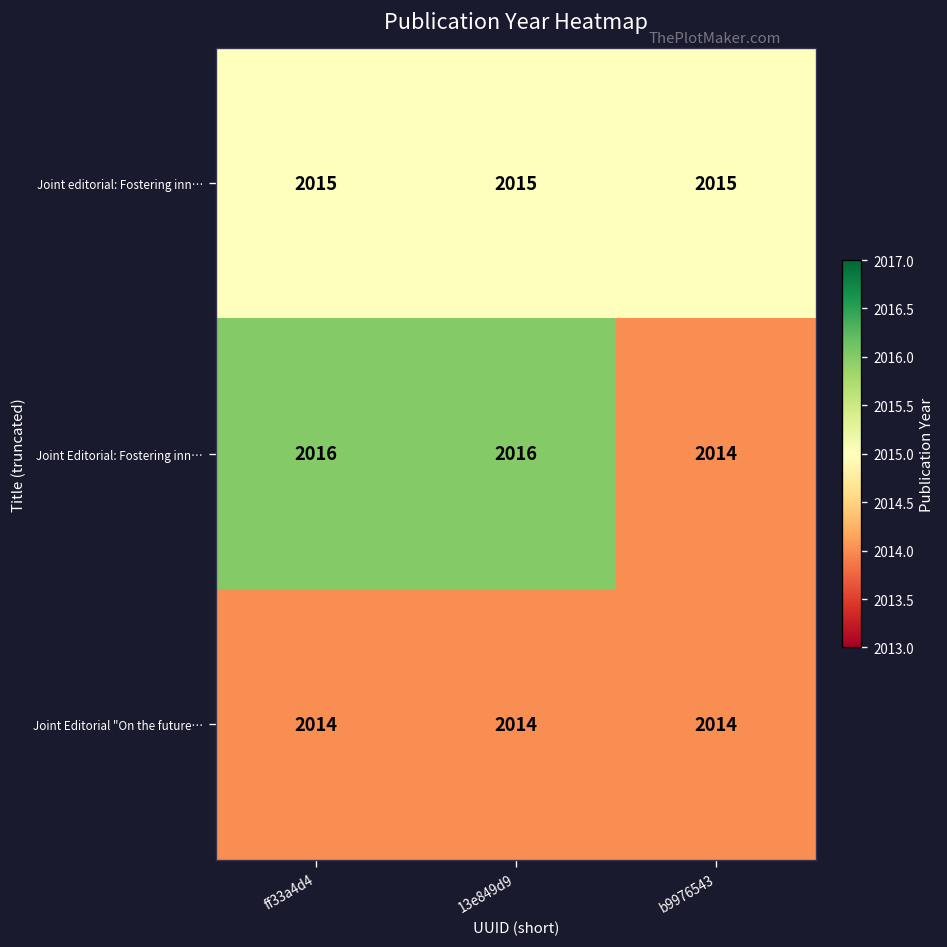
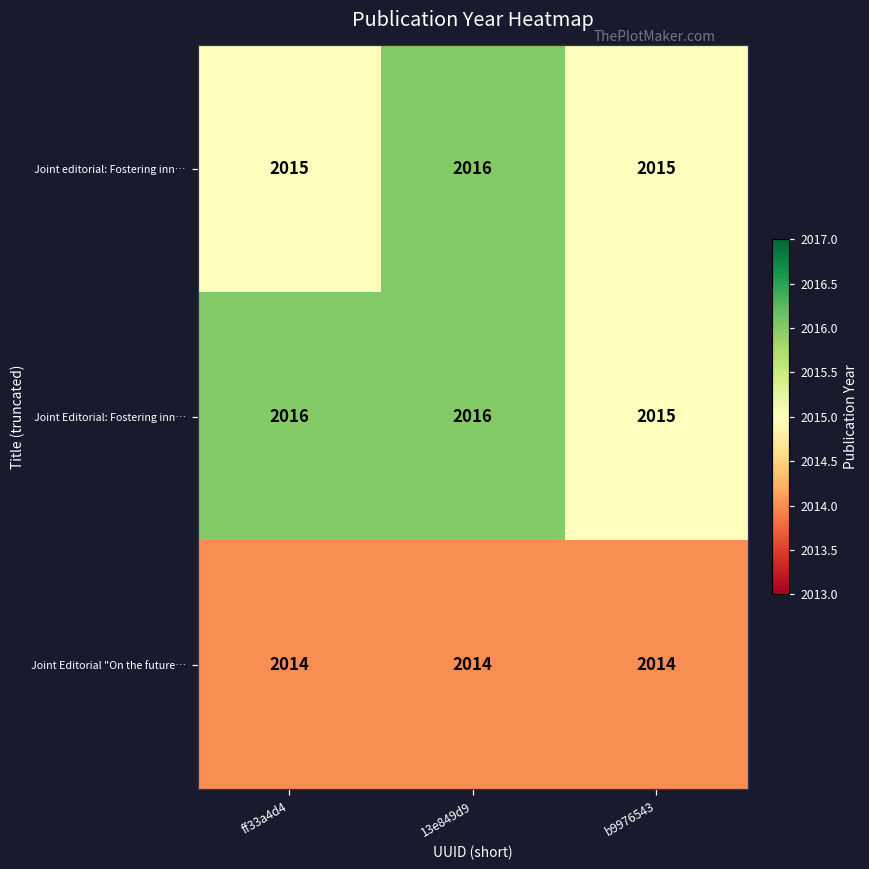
  {
    "Joint editorial: Fostering inn…": {
      "ff33a4d4": 2015,
-     "13e849d9": 2015,
+     "13e849d9": 2016,
      "b9976543": 2015
    },
    "Joint Editorial: Fostering inn…": {
      "ff33a4d4": 2016,
      "13e849d9": 2016,
-     "b9976543": 2014
+     "b9976543": 2015
    },
    "Joint Editorial \"On the future…": {
      "ff33a4d4": 2014,
      "13e849d9": 2014,
      "b9976543": 2014
    }
  }
